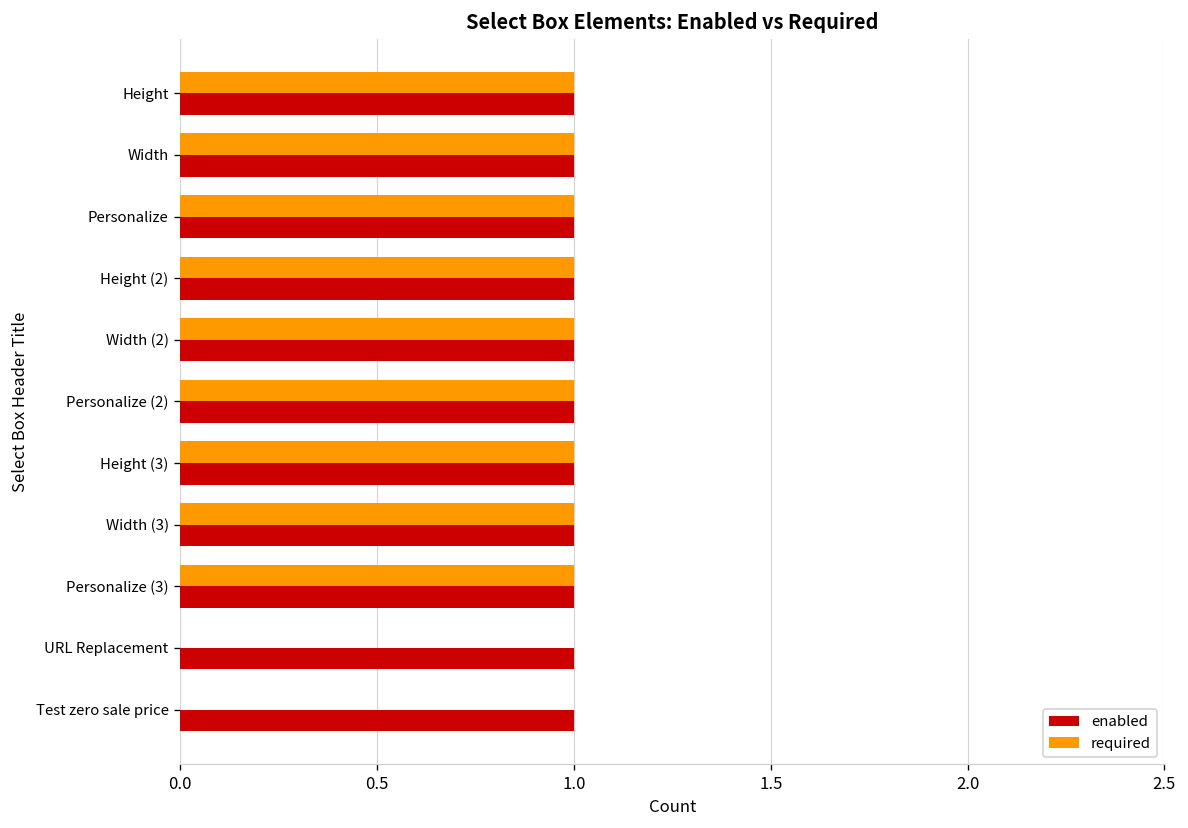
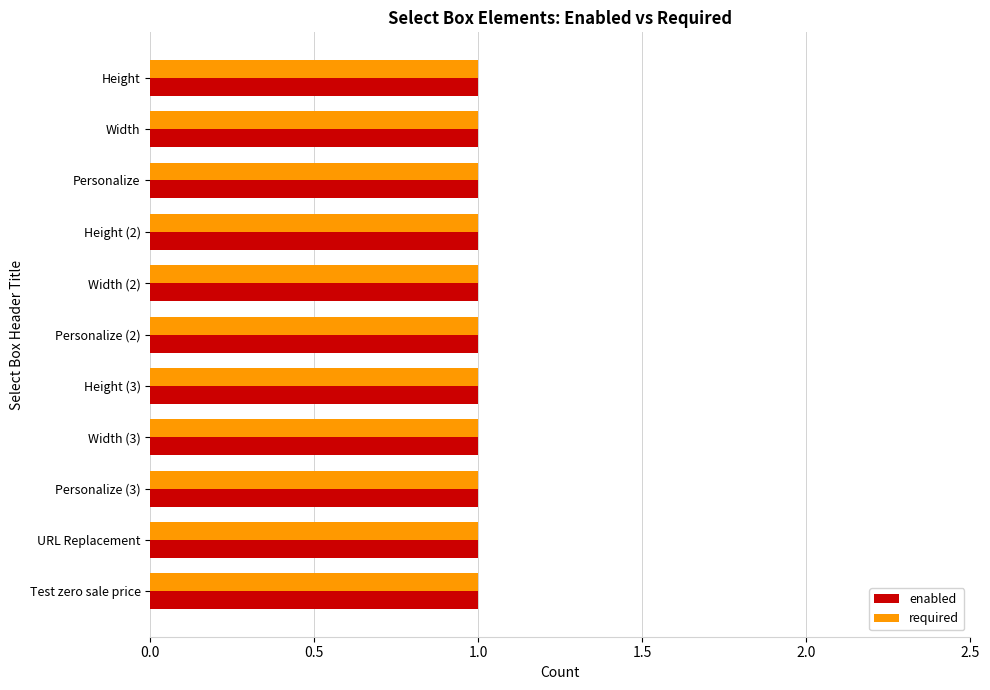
  {
    "enabled": {
      "Height": 1,
      "Width": 1,
      "Personalize": 1,
      "Height (2)": 1,
      "Width (2)": 1,
      "Personalize (2)": 1,
      "Height (3)": 1,
      "Width (3)": 1,
      "Personalize (3)": 1,
      "URL Replacement": 1,
      "Test zero sale price": 1
    },
    "required": {
      "Height": 1,
      "Width": 1,
      "Personalize": 1,
      "Height (2)": 1,
      "Width (2)": 1,
      "Personalize (2)": 1,
      "Height (3)": 1,
      "Width (3)": 1,
      "Personalize (3)": 1,
-     "URL Replacement": 0,
-     "Test zero sale price": 0
+     "URL Replacement": 1,
+     "Test zero sale price": 1
    }
  }
